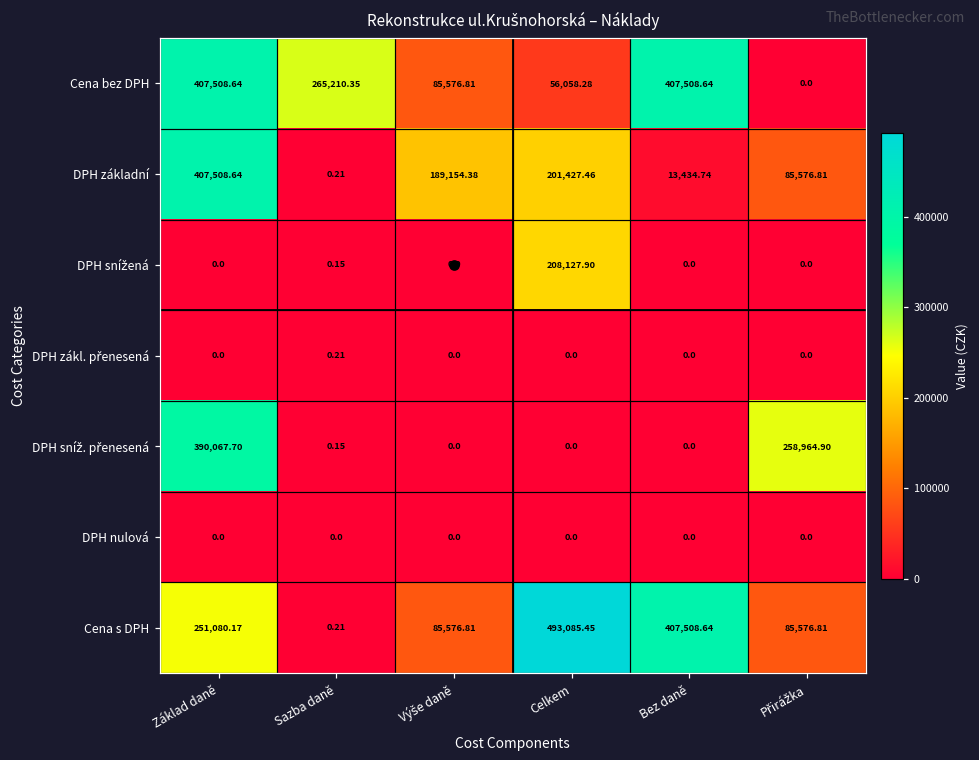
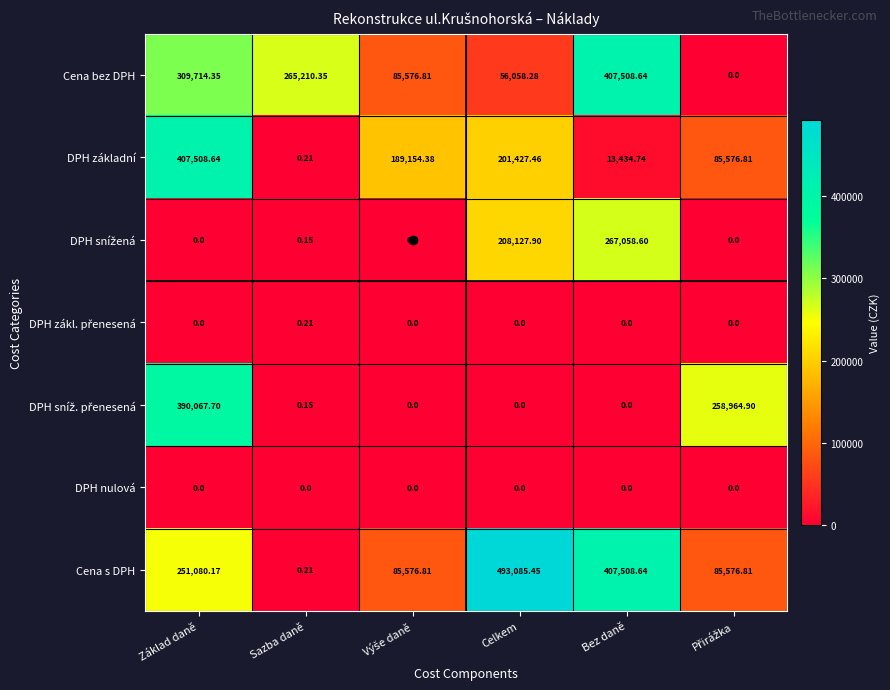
  {
    "Cena bez DPH": {
-     "Základ daně": "407,508.64",
+     "Základ daně": "309,714.35",
      "Sazba daně": "265,210.35",
      "Výše daně": "85,576.81",
      "Celkem": "56,058.28",
      "Bez daně": "407,508.64",
      "Přirážka": "0.0"
    },
    "DPH základní": {
      "Základ daně": "407,508.64",
      "Sazba daně": "0.21",
      "Výše daně": "189,154.38",
      "Celkem": "201,427.46",
      "Bez daně": "13,434.74",
      "Přirážka": "85,576.81"
    },
    "DPH snížená": {
      "Základ daně": "0.0",
      "Sazba daně": "0.15",
      "Celkem": "208,127.90",
-     "Bez daně": "0.0",
+     "Bez daně": "267,058.60",
      "Přirážka": "0.0"
    },
    "DPH zákl. přenesená": {
      "Základ daně": "0.0",
      "Sazba daně": "0.21",
      "Výše daně": "0.0",
      "Celkem": "0.0",
      "Bez daně": "0.0",
      "Přirážka": "0.0"
    },
    "DPH sníž. přenesená": {
      "Základ daně": "390,067.70",
      "Sazba daně": "0.15",
      "Výše daně": "0.0",
      "Celkem": "0.0",
      "Bez daně": "0.0",
      "Přirážka": "258,964.90"
    },
    "DPH nulová": {
      "Základ daně": "0.0",
      "Sazba daně": "0.0",
      "Výše daně": "0.0",
      "Celkem": "0.0",
      "Bez daně": "0.0",
      "Přirážka": "0.0"
    },
    "Cena s DPH": {
      "Základ daně": "251,080.17",
      "Sazba daně": "0.21",
      "Výše daně": "85,576.81",
      "Celkem": "493,085.45",
      "Bez daně": "407,508.64",
      "Přirážka": "85,576.81"
    }
  }
